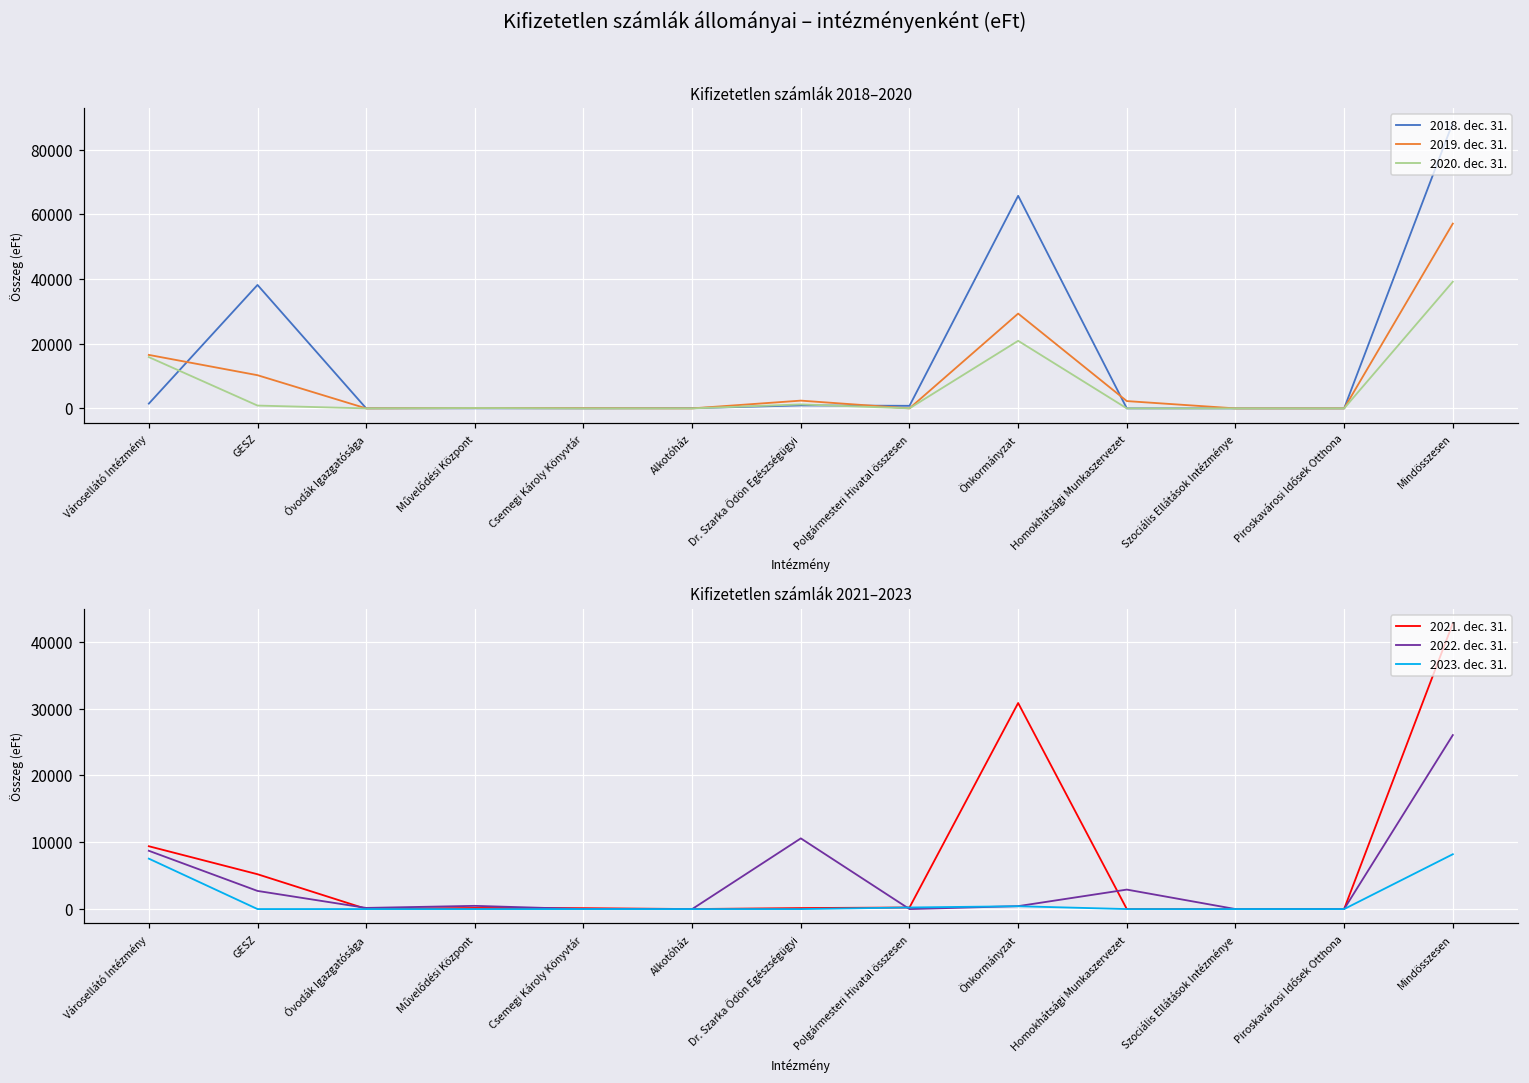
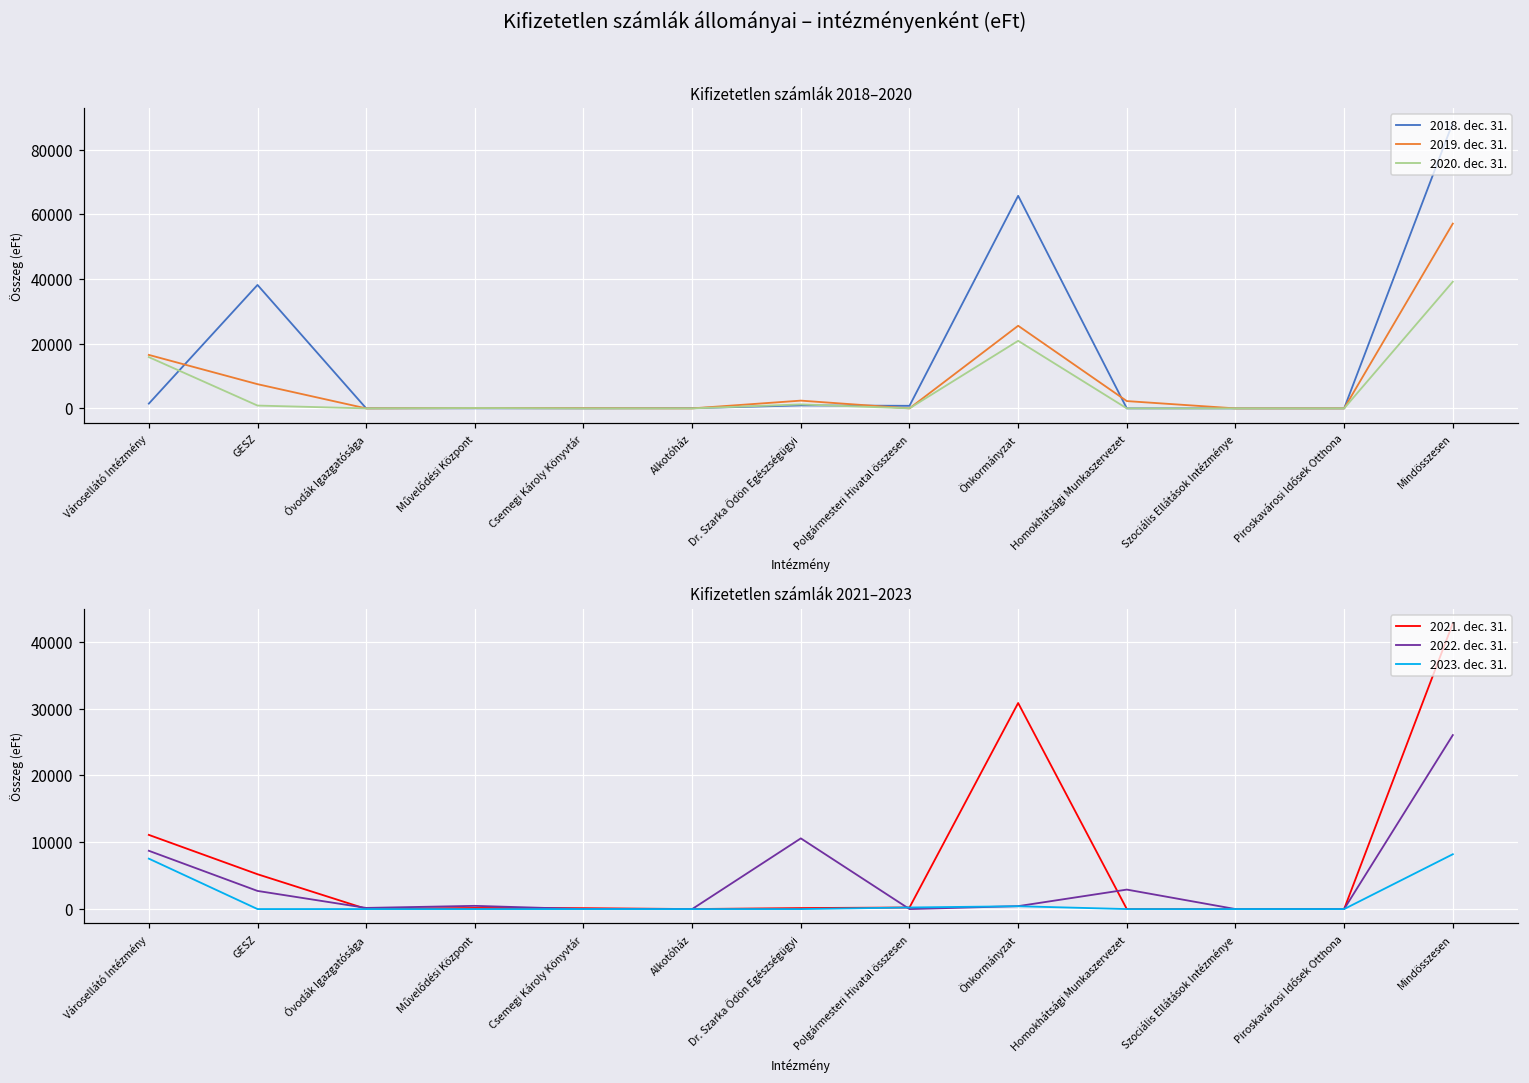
  {
    "Kifizetetlen számlák 2018–2020": {
      "2018. dec. 31.": {
        "Városellátó Intézmény": 1000,
        "GESZ": 38000,
        "Önkormányzat": 66000
      },
      "2019. dec. 31.": {
-       "GESZ": 10000,
+       "GESZ": 7000,
        "Dr. Szarka Ödön Egészségügyi": 2000,
-       "Önkormányzat": 29000,
+       "Önkormányzat": 26000,
        "Homokhátsági Munkaszervezet": 2000,
        "Mindösszesen": 57000
      },
      "2020. dec. 31.": {
        "GESZ": 1000,
        "Önkormányzat": 21000,
        "Mindösszesen": 39000
      }
    },
    "Kifizetetlen számlák 2021–2023": {
      "2021. dec. 31.": {
-       "Városellátó Intézmény": 9000,
+       "Városellátó Intézmény": 11000,
        "GESZ": 5000,
        "Önkormányzat": 31000
      },
      "2022. dec. 31.": {
        "Városellátó Intézmény": 9000,
        "GESZ": 3000,
        "Dr. Szarka Ödön Egészségügyi": 11000,
        "Homokhátsági Munkaszervezet": 3000,
        "Mindösszesen": 26000
      },
      "2023. dec. 31.": {
        "Városellátó Intézmény": 8000,
        "GESZ": 0,
        "Mindösszesen": 8000
      }
    }
  }
